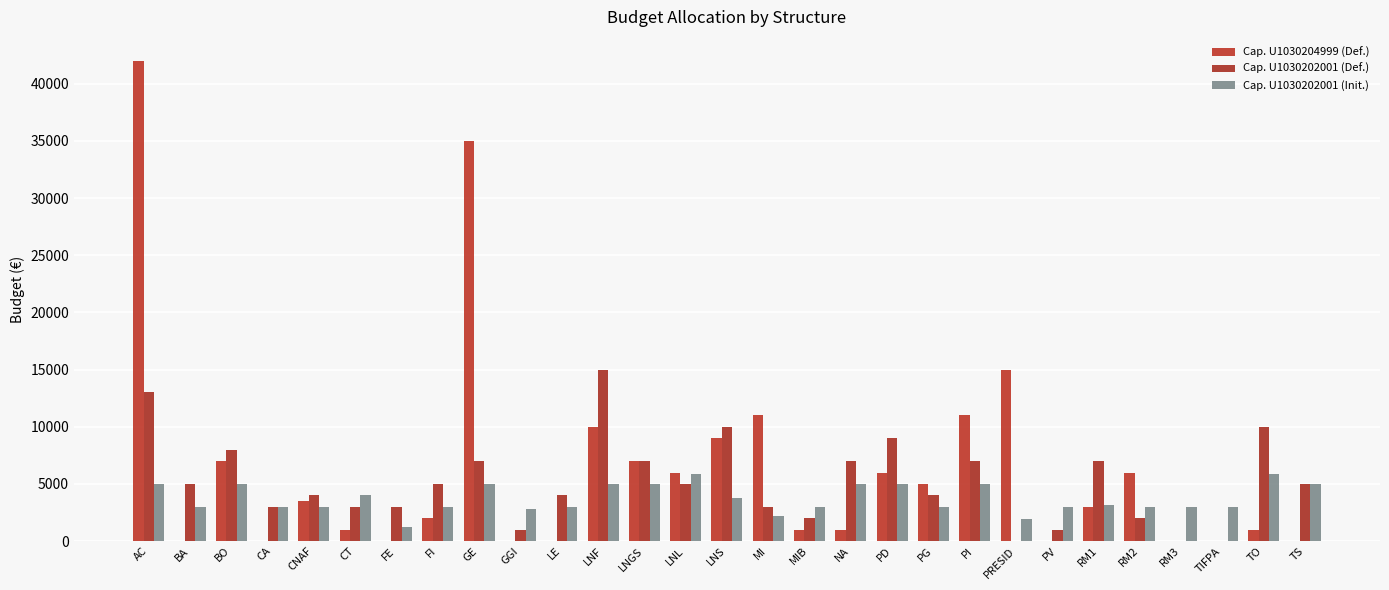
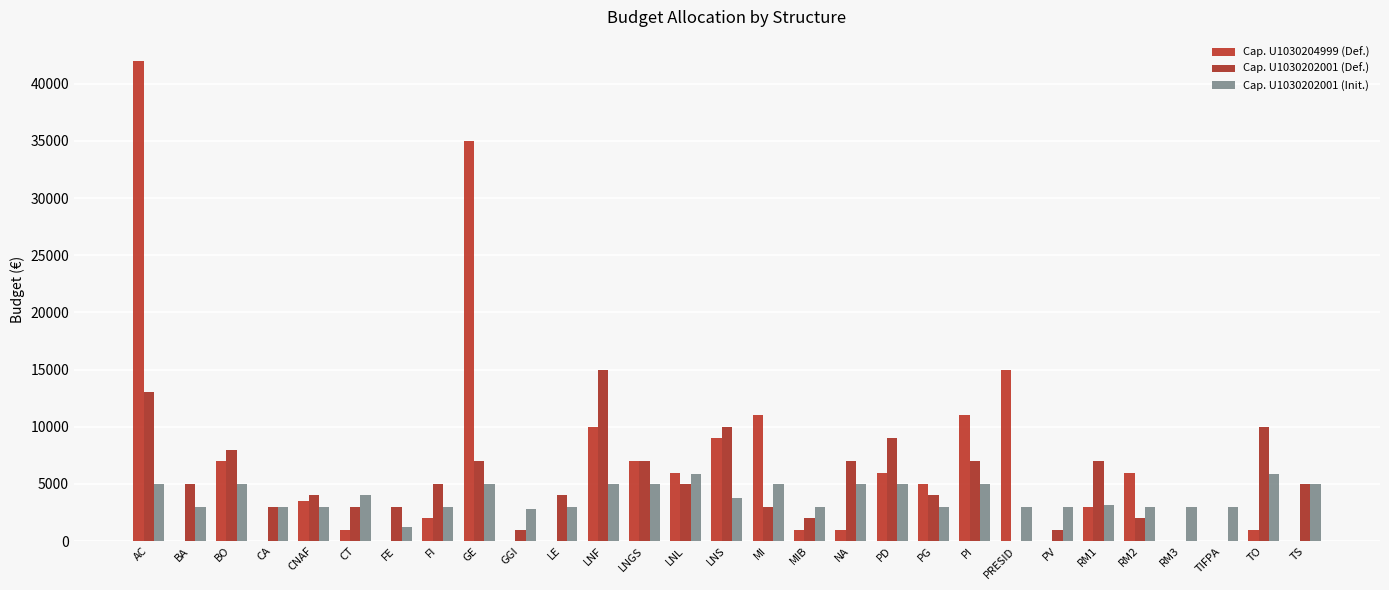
  {
    "Cap. U1030202001 (Init.)": {
      "AC": 5000,
      "BA": 3000,
      "BO": 5000,
      "CA": 3000,
      "CNAF": 3000,
      "CT": 4000,
      "FE": 1200,
      "FI": 3000,
      "GE": 5000,
      "GGI": 2800,
      "LE": 3000,
      "LNF": 5000,
      "LNGS": 5000,
      "LNL": 5900,
      "LNS": 3800,
-     "MI": 2200,
+     "MI": 5000,
      "MIB": 3000,
      "NA": 5000,
      "PD": 5000,
      "PG": 3000,
      "PI": 5000,
-     "PRESID": 2000,
+     "PRESID": 3000,
      "PV": 3000,
      "RM1": 3100,
      "RM2": 3000,
      "RM3": 3000,
      "TIFPA": 3000,
      "TO": 5800,
      "TS": 5000
    }
  }
